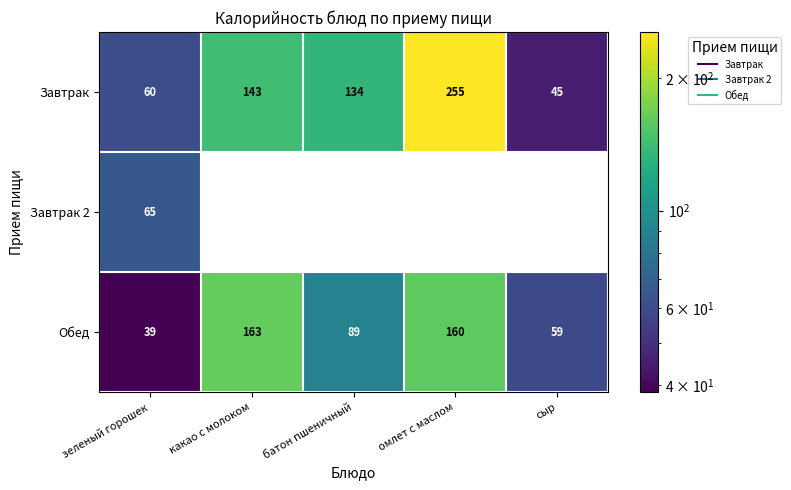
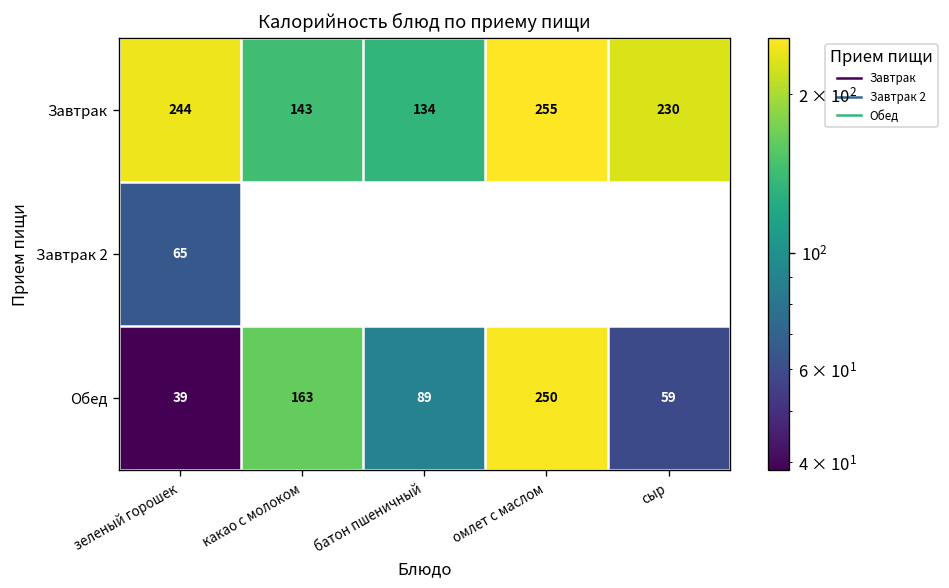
  {
    "Завтрак": {
-     "зеленый горошек": 60,
+     "зеленый горошек": 244,
      "какао с молоком": 143,
      "батон пшеничный": 134,
      "омлет с маслом": 255,
-     "сыр": 45
+     "сыр": 230
    },
    "Завтрак 2": {
      "зеленый горошек": 65
    },
    "Обед": {
      "зеленый горошек": 39,
      "какао с молоком": 163,
      "батон пшеничный": 89,
-     "омлет с маслом": 160,
+     "омлет с маслом": 250,
      "сыр": 59
    }
  }
